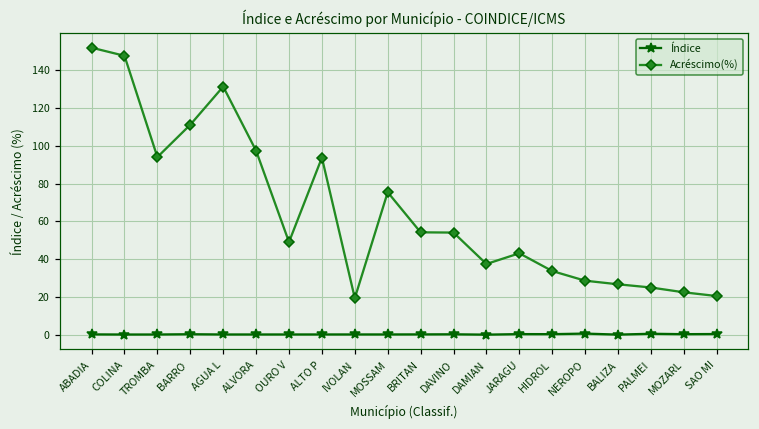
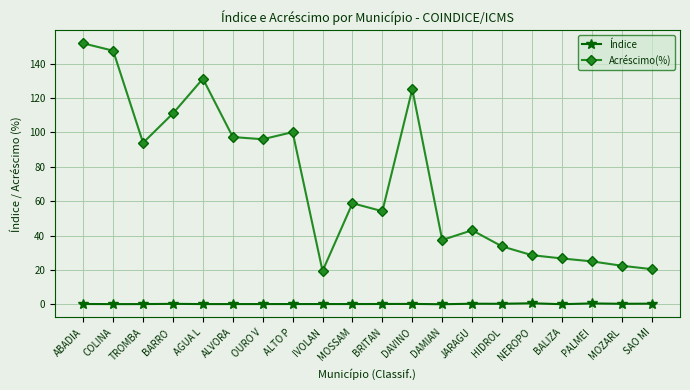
  {
    "Índice": {
      "ABADIA": 0,
      "COLINA": 0,
      "TROMBA": 0,
      "BARRO": 0,
      "AGUA L": 0,
      "ALVORA": 0,
      "OURO V": 0,
      "ALTO P": 0,
      "IVOLAN": 0,
      "MOSSAM": 0,
      "BRITAN": 0,
      "DAVINO": 0,
      "DAMIAN": 0,
      "JARAGU": 0,
      "HIDROL": 0,
      "NEROPO": 1,
      "BALIZA": 0,
      "PALMEI": 1,
      "MOZARL": 0,
      "SAO MI": 0
    },
    "Acréscimo(%)": {
      "ABADIA": 152,
      "COLINA": 148,
      "TROMBA": 94,
      "BARRO": 111,
      "AGUA L": 131,
      "ALVORA": 97,
-     "OURO V": 49,
-     "ALTO P": 94,
+     "OURO V": 96,
+     "ALTO P": 100,
      "IVOLAN": 19,
-     "MOSSAM": 75,
+     "MOSSAM": 59,
      "BRITAN": 54,
-     "DAVINO": 54,
+     "DAVINO": 125,
      "DAMIAN": 37,
      "JARAGU": 43,
      "HIDROL": 34,
      "NEROPO": 29,
      "BALIZA": 27,
      "PALMEI": 25,
      "MOZARL": 22,
      "SAO MI": 21
    }
  }
